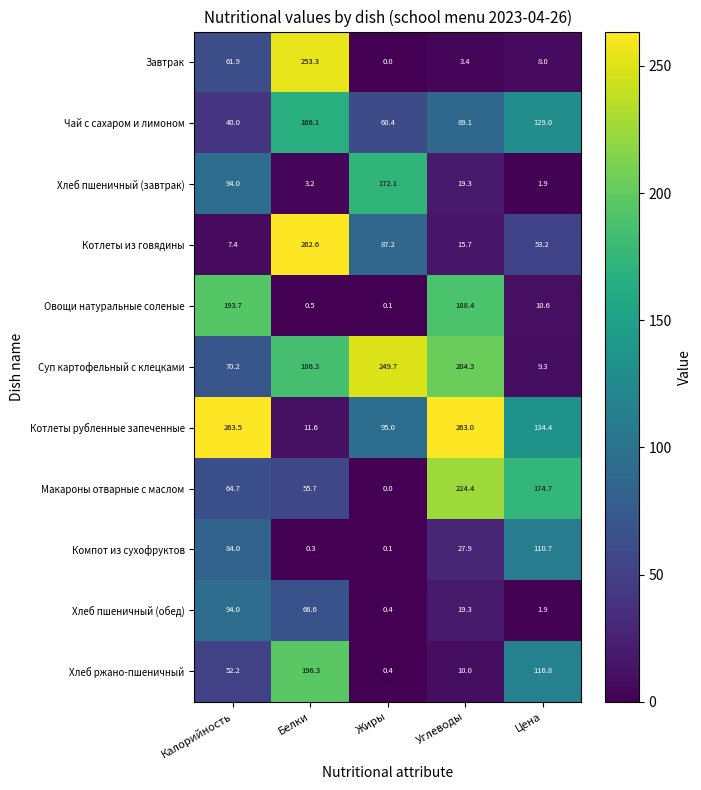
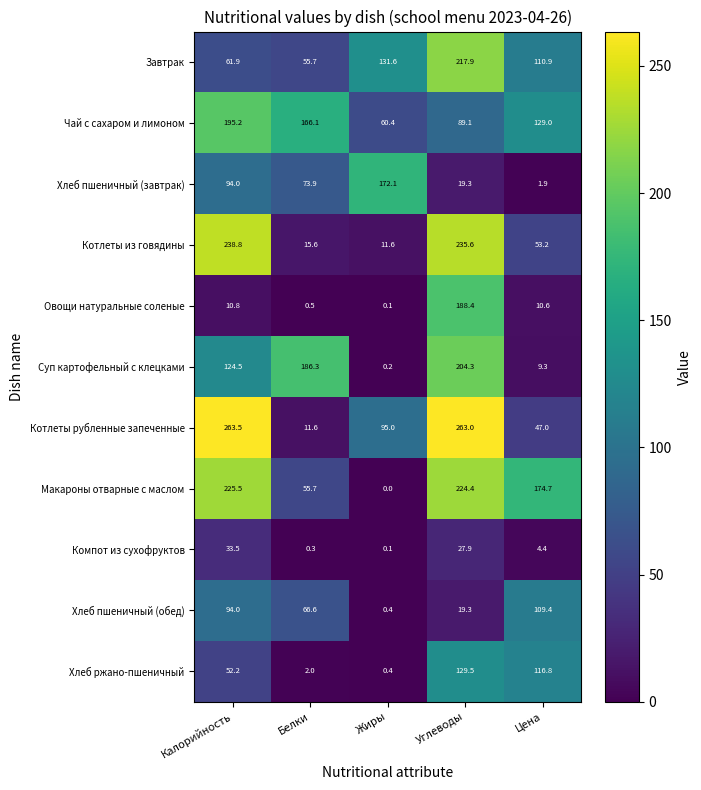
  {
    "Завтрак": {
      "Калорийность": 61.9,
-     "Белки": 253.3,
-     "Жиры": 0.0,
-     "Углеводы": 3.4,
-     "Цена": 8.0
+     "Белки": 55.7,
+     "Жиры": 131.6,
+     "Углеводы": 217.9,
+     "Цена": 110.9
    },
    "Чай с сахаром и лимоном": {
-     "Калорийность": 40.0,
+     "Калорийность": 195.2,
      "Белки": 166.1,
      "Жиры": 60.4,
      "Углеводы": 89.1,
      "Цена": 129.0
    },
    "Хлеб пшеничный (завтрак)": {
      "Калорийность": 94.0,
-     "Белки": 3.2,
+     "Белки": 73.9,
      "Жиры": 172.1,
      "Углеводы": 19.3,
      "Цена": 1.9
    },
    "Котлеты из говядины": {
-     "Калорийность": 7.4,
-     "Белки": 262.6,
-     "Жиры": 87.2,
-     "Углеводы": 15.7,
+     "Калорийность": 238.8,
+     "Белки": 15.6,
+     "Жиры": 11.6,
+     "Углеводы": 235.6,
      "Цена": 53.2
    },
    "Овощи натуральные соленые": {
-     "Калорийность": 193.7,
+     "Калорийность": 10.8,
      "Белки": 0.5,
      "Жиры": 0.1,
      "Углеводы": 188.4,
      "Цена": 10.6
    },
    "Суп картофельный с клецками": {
-     "Калорийность": 70.2,
+     "Калорийность": 124.5,
      "Белки": 186.3,
-     "Жиры": 249.7,
+     "Жиры": 0.2,
      "Углеводы": 204.3,
      "Цена": 9.3
    },
    "Котлеты рубленные запеченные": {
      "Калорийность": 263.5,
      "Белки": 11.6,
      "Жиры": 95.0,
      "Углеводы": 263.0,
-     "Цена": 134.4
+     "Цена": 47.0
    },
    "Макароны отварные с маслом": {
-     "Калорийность": 64.7,
+     "Калорийность": 225.5,
      "Белки": 55.7,
      "Жиры": 0.0,
      "Углеводы": 224.4,
      "Цена": 174.7
    },
    "Компот из сухофруктов": {
-     "Калорийность": 84.0,
+     "Калорийность": 33.5,
      "Белки": 0.3,
      "Жиры": 0.1,
      "Углеводы": 27.9,
-     "Цена": 110.7
+     "Цена": 4.4
    },
    "Хлеб пшеничный (обед)": {
      "Калорийность": 94.0,
      "Белки": 66.6,
      "Жиры": 0.4,
      "Углеводы": 19.3,
-     "Цена": 1.9
+     "Цена": 109.4
    },
    "Хлеб ржано-пшеничный": {
      "Калорийность": 52.2,
-     "Белки": 196.3,
+     "Белки": 2.0,
      "Жиры": 0.4,
-     "Углеводы": 10.0,
+     "Углеводы": 129.5,
      "Цена": 116.8
    }
  }
